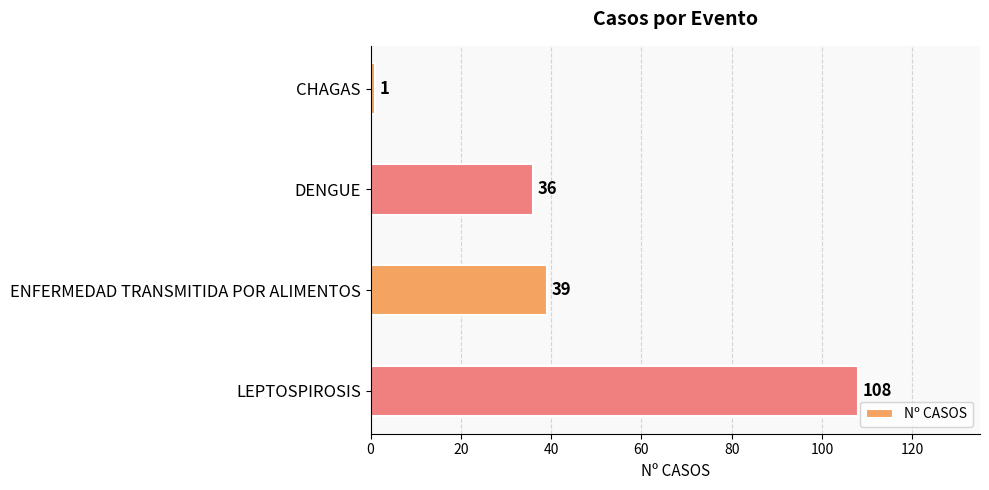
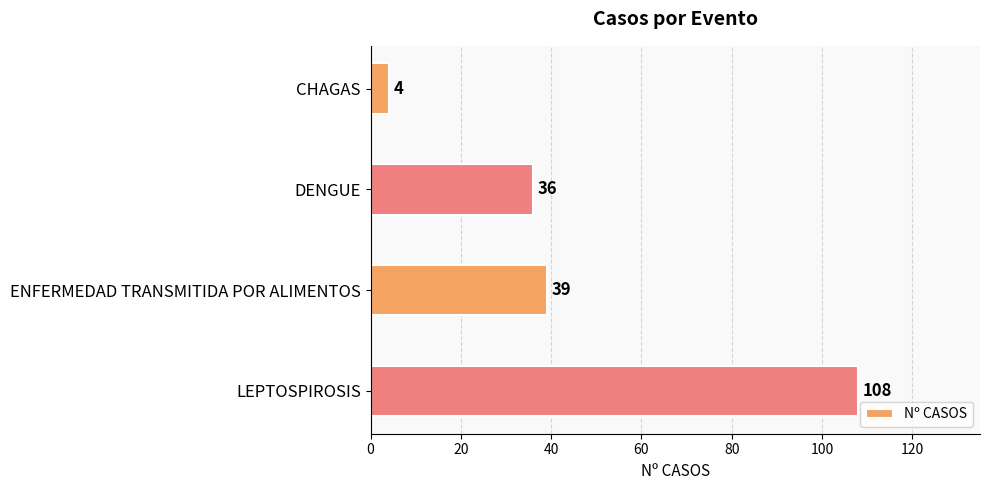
  {
-   "CHAGAS": 1,
+   "CHAGAS": 4,
    "DENGUE": 36,
    "ENFERMEDAD TRANSMITIDA POR ALIMENTOS": 39,
    "LEPTOSPIROSIS": 108
  }
